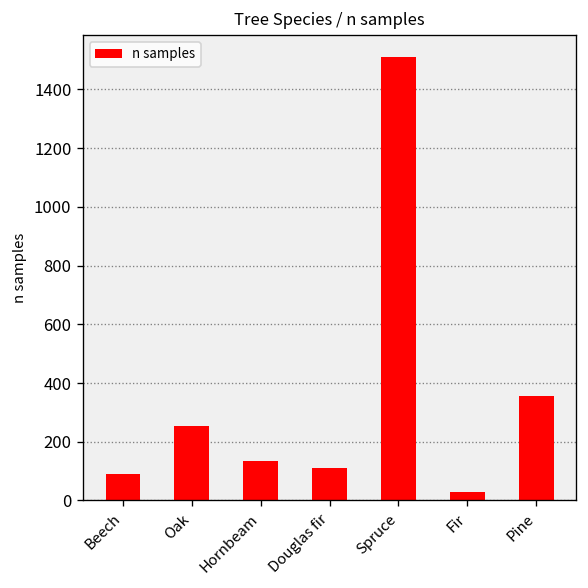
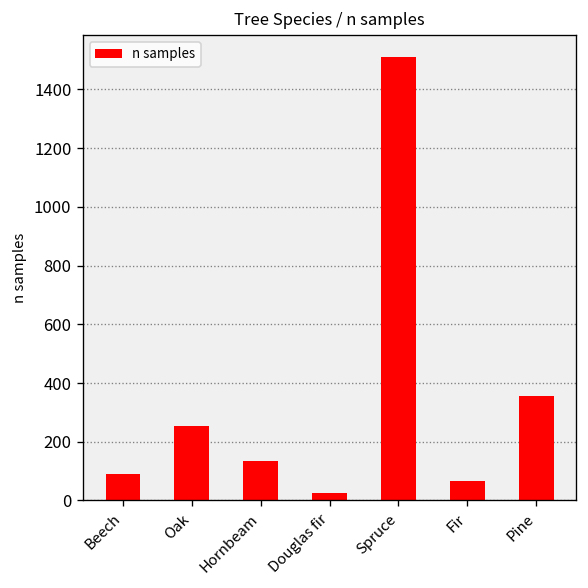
  {
    "Beech": 90,
    "Oak": 250,
    "Hornbeam": 130,
-   "Douglas fir": 110,
+   "Douglas fir": 30,
    "Spruce": 1510,
-   "Fir": 30,
+   "Fir": 70,
    "Pine": 360
  }
